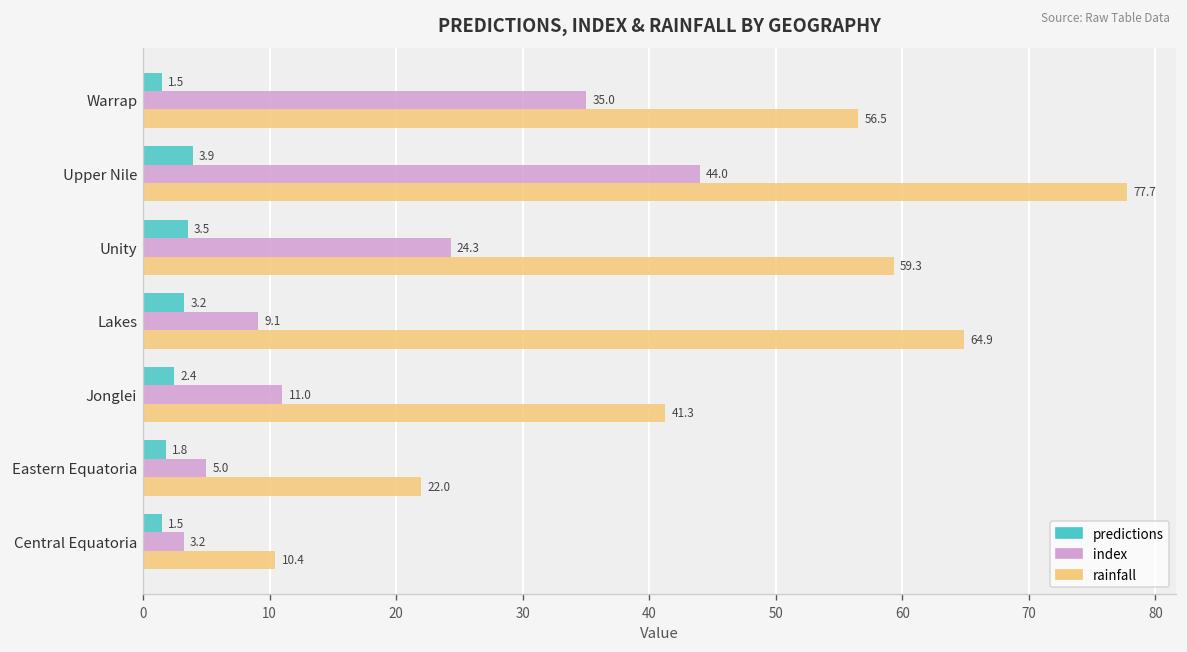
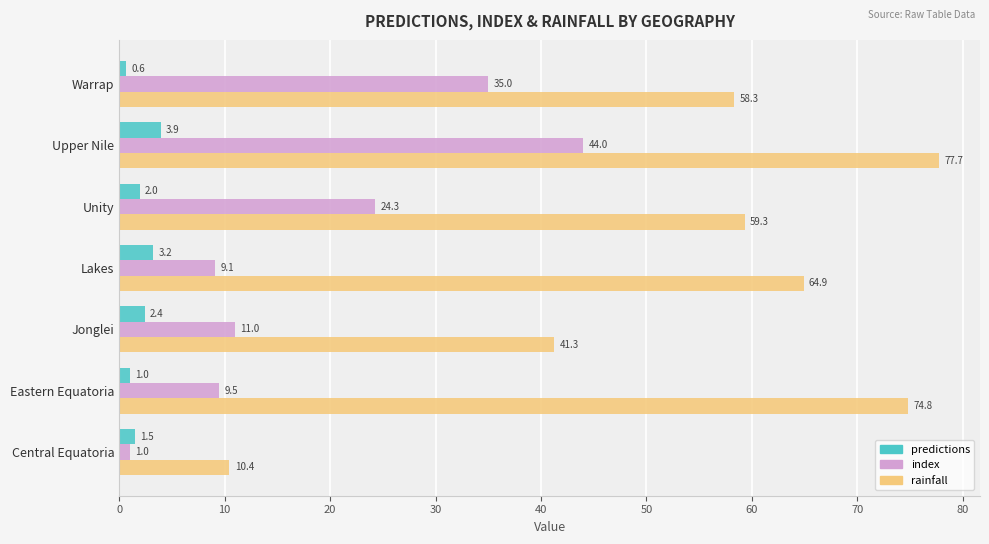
  {
    "predictions": {
-     "Warrap": 1.5,
+     "Warrap": 0.6,
      "Upper Nile": 3.9,
-     "Unity": 3.5,
+     "Unity": 2.0,
      "Lakes": 3.2,
      "Jonglei": 2.4,
-     "Eastern Equatoria": 1.8,
+     "Eastern Equatoria": 1.0,
      "Central Equatoria": 1.5
    },
    "index": {
      "Warrap": 35.0,
      "Upper Nile": 44.0,
      "Unity": 24.3,
      "Lakes": 9.1,
      "Jonglei": 11.0,
-     "Eastern Equatoria": 5.0,
-     "Central Equatoria": 3.2
+     "Eastern Equatoria": 9.5,
+     "Central Equatoria": 1.0
    },
    "rainfall": {
-     "Warrap": 56.5,
+     "Warrap": 58.3,
      "Upper Nile": 77.7,
      "Unity": 59.3,
      "Lakes": 64.9,
      "Jonglei": 41.3,
-     "Eastern Equatoria": 22.0,
+     "Eastern Equatoria": 74.8,
      "Central Equatoria": 10.4
    }
  }
